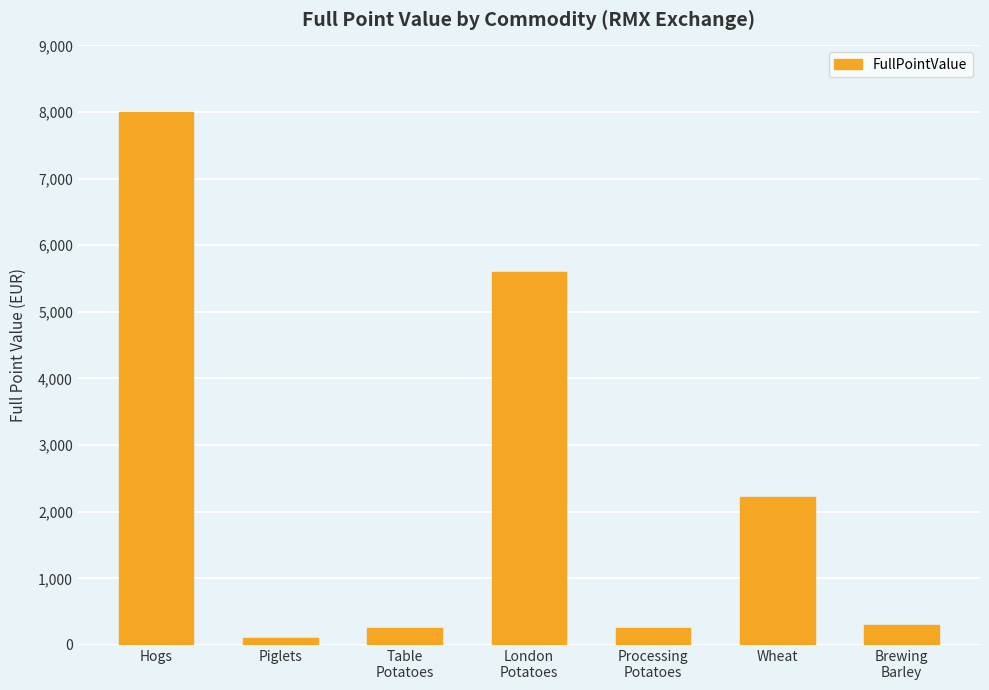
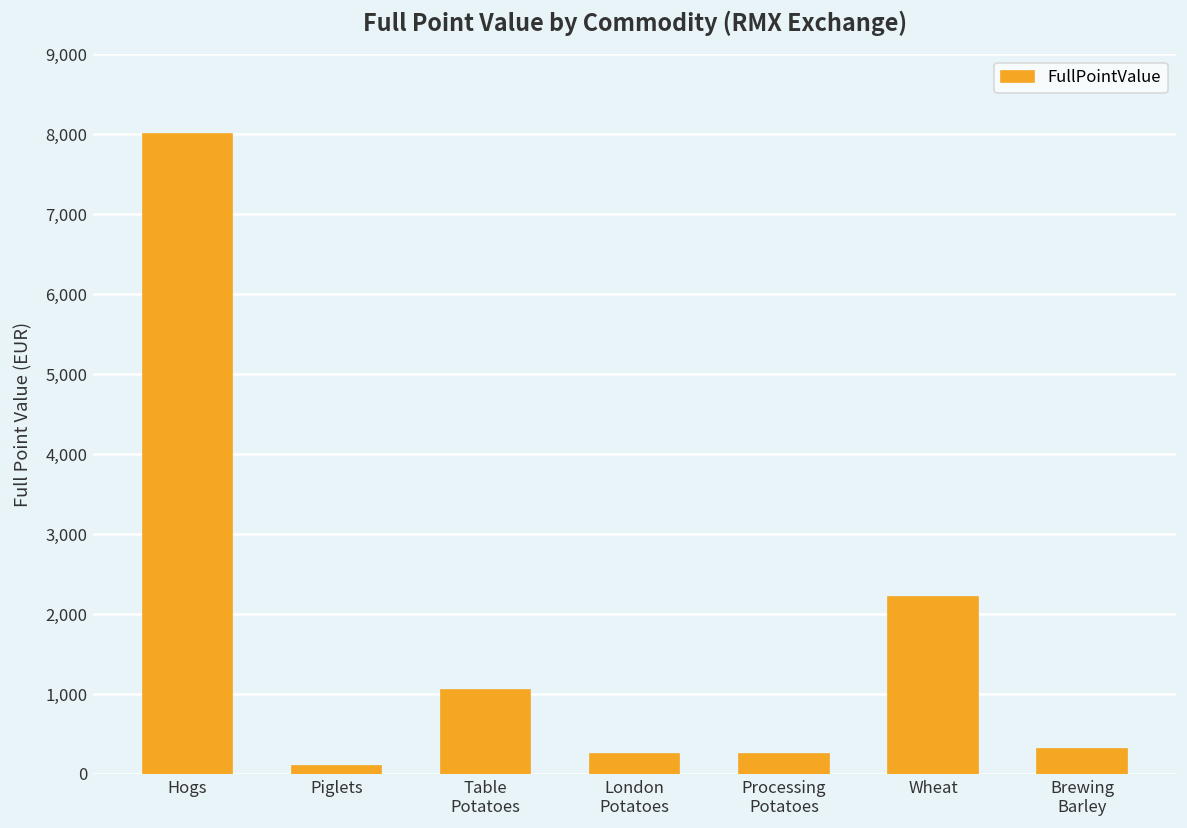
  {
    "Hogs": "8,000",
    "Piglets": "100",
-   "Table Potatoes": "300",
-   "London Potatoes": "5,600",
+   "Table Potatoes": "1,000",
+   "London Potatoes": "300",
    "Processing Potatoes": "300",
    "Wheat": "2,200",
    "Brewing Barley": "300"
  }
